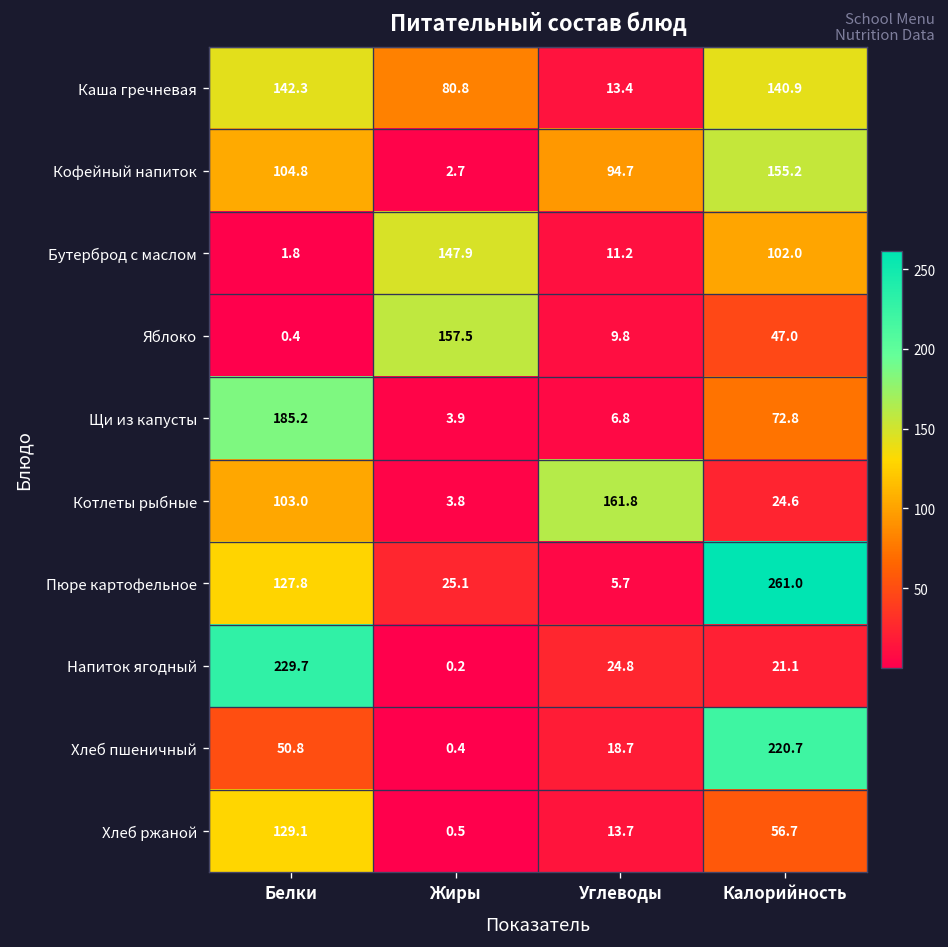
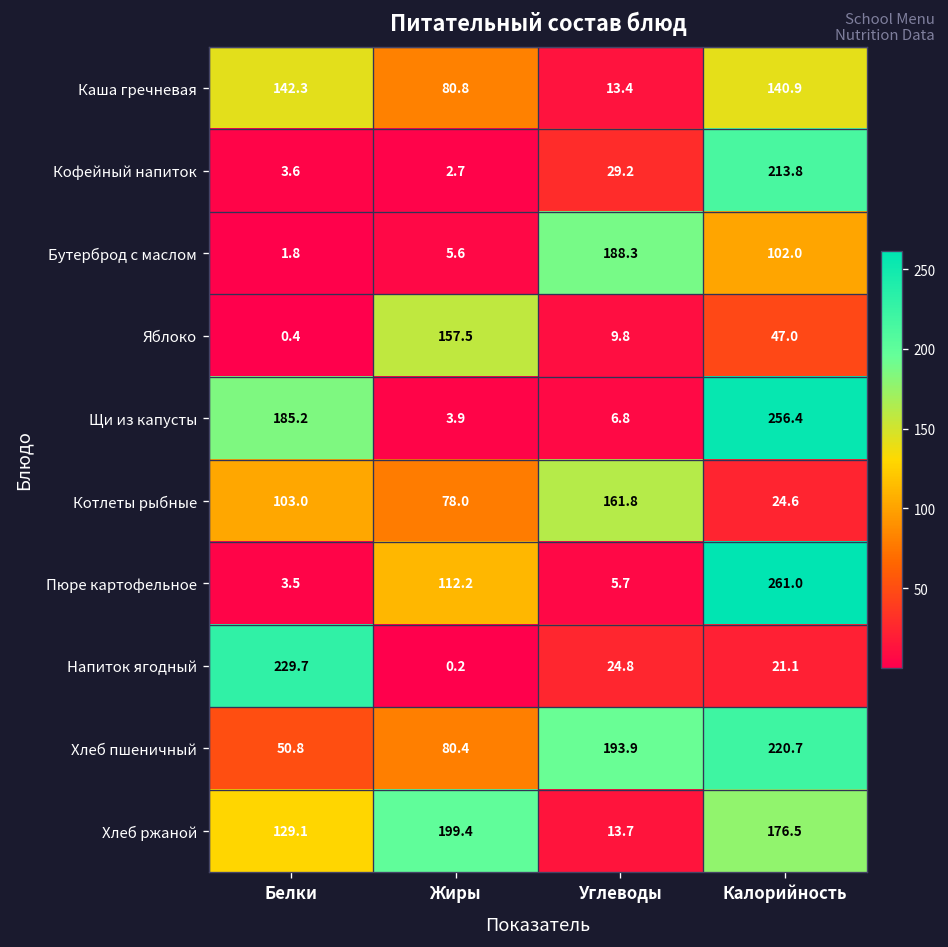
  {
    "Каша гречневая": {
      "Белки": 142.3,
      "Жиры": 80.8,
      "Углеводы": 13.4,
      "Калорийность": 140.9
    },
    "Кофейный напиток": {
-     "Белки": 104.8,
+     "Белки": 3.6,
      "Жиры": 2.7,
-     "Углеводы": 94.7,
-     "Калорийность": 155.2
+     "Углеводы": 29.2,
+     "Калорийность": 213.8
    },
    "Бутерброд с маслом": {
      "Белки": 1.8,
-     "Жиры": 147.9,
-     "Углеводы": 11.2,
+     "Жиры": 5.6,
+     "Углеводы": 188.3,
      "Калорийность": 102.0
    },
    "Яблоко": {
      "Белки": 0.4,
      "Жиры": 157.5,
      "Углеводы": 9.8,
      "Калорийность": 47.0
    },
    "Щи из капусты": {
      "Белки": 185.2,
      "Жиры": 3.9,
      "Углеводы": 6.8,
-     "Калорийность": 72.8
+     "Калорийность": 256.4
    },
    "Котлеты рыбные": {
      "Белки": 103.0,
-     "Жиры": 3.8,
+     "Жиры": 78.0,
      "Углеводы": 161.8,
      "Калорийность": 24.6
    },
    "Пюре картофельное": {
-     "Белки": 127.8,
-     "Жиры": 25.1,
+     "Белки": 3.5,
+     "Жиры": 112.2,
      "Углеводы": 5.7,
      "Калорийность": 261.0
    },
    "Напиток ягодный": {
      "Белки": 229.7,
      "Жиры": 0.2,
      "Углеводы": 24.8,
      "Калорийность": 21.1
    },
    "Хлеб пшеничный": {
      "Белки": 50.8,
-     "Жиры": 0.4,
-     "Углеводы": 18.7,
+     "Жиры": 80.4,
+     "Углеводы": 193.9,
      "Калорийность": 220.7
    },
    "Хлеб ржаной": {
      "Белки": 129.1,
-     "Жиры": 0.5,
+     "Жиры": 199.4,
      "Углеводы": 13.7,
-     "Калорийность": 56.7
+     "Калорийность": 176.5
    }
  }
